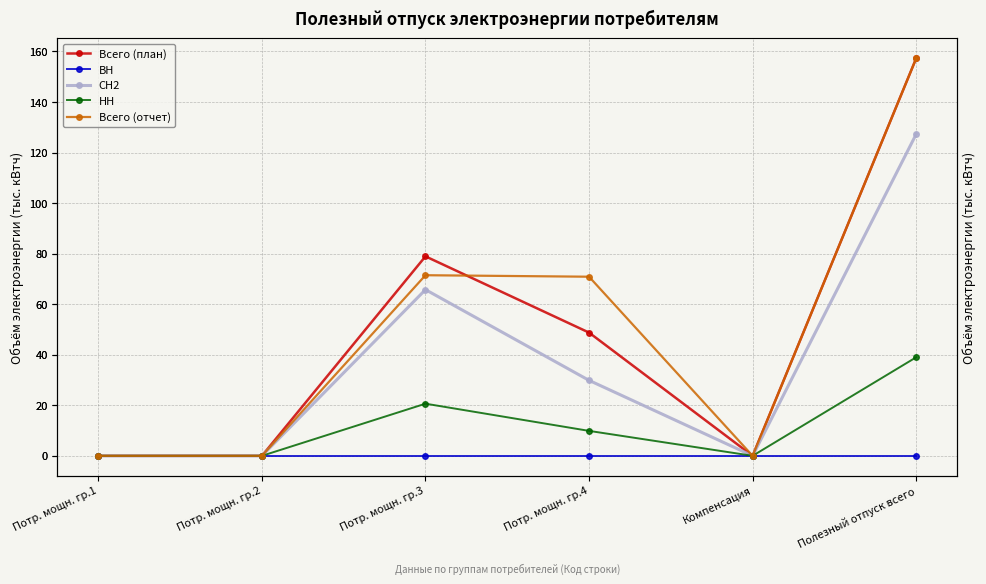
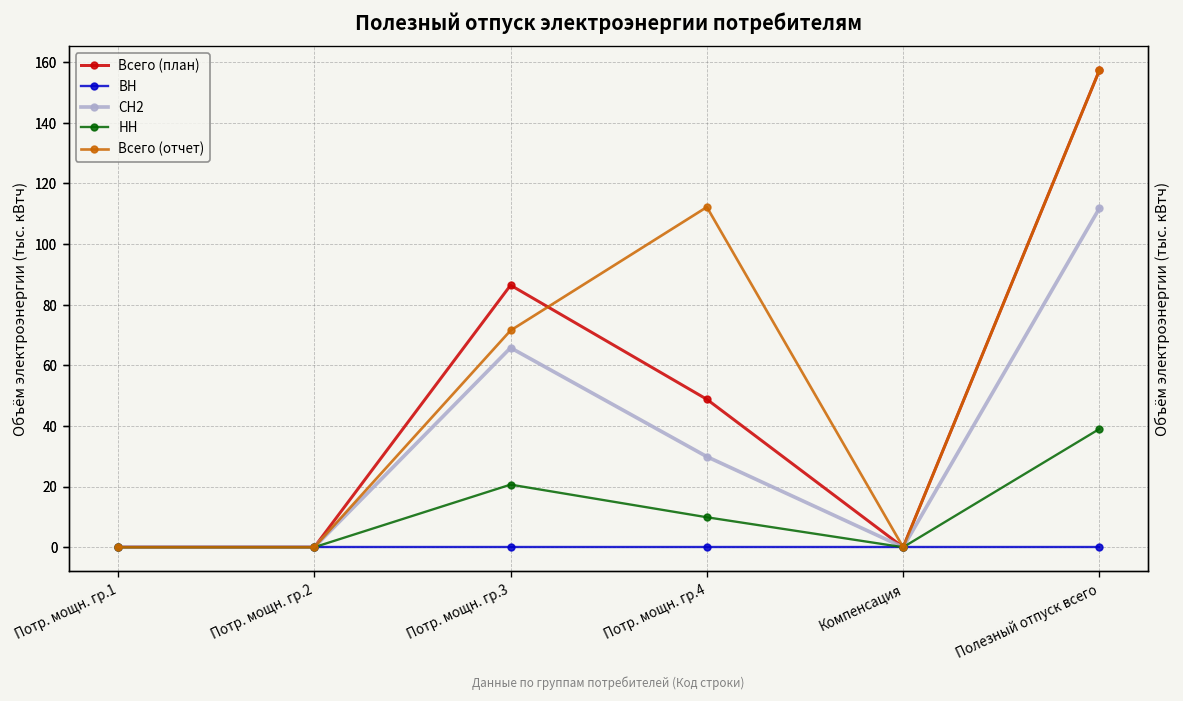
  {
    "Всего (план)": {
-     "Потр. мощн. гр.3": 79,
+     "Потр. мощн. гр.3": 86,
      "Потр. мощн. гр.4": 49
    },
    "ВН": {
      "Потр. мощн. гр.3": 0,
      "Потр. мощн. гр.4": 0,
      "Полезный отпуск всего": 0
    },
    "СН2": {
      "Потр. мощн. гр.3": 66,
      "Потр. мощн. гр.4": 30,
-     "Полезный отпуск всего": 127
+     "Полезный отпуск всего": 112
    },
    "НН": {
      "Потр. мощн. гр.3": 21,
      "Потр. мощн. гр.4": 10,
      "Полезный отпуск всего": 39
    },
    "Всего (отчет)": {
      "Потр. мощн. гр.3": 71,
-     "Потр. мощн. гр.4": 71
+     "Потр. мощн. гр.4": 112
    }
  }
